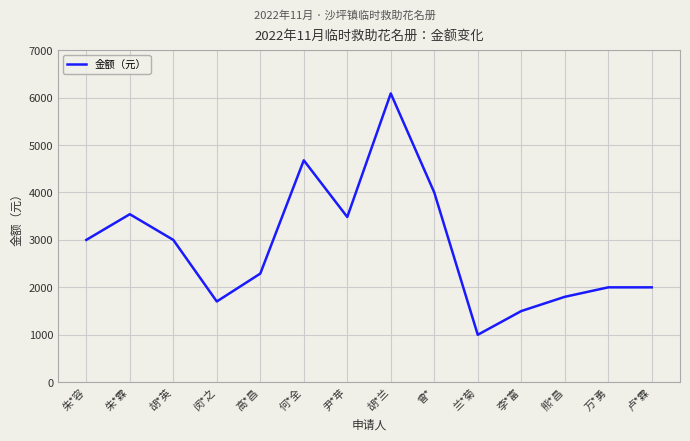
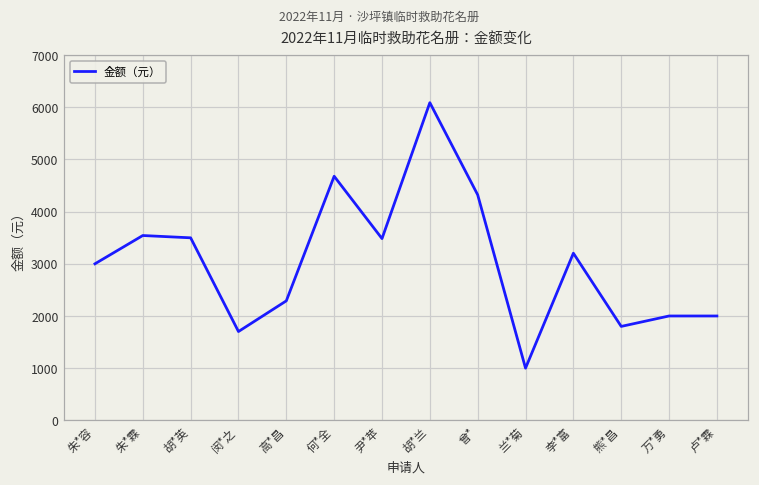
  {
    "朱*容": 3000,
    "朱*霖": 3500,
-   "胡*英": 3000,
+   "胡*英": 3500,
    "闵*之": 1700,
    "高*昌": 2300,
    "何*全": 4700,
    "尹*苹": 3500,
    "胡*兰": 6100,
-   "曾*": 4000,
+   "曾*": 4300,
    "兰*菊": 1000,
-   "李*富": 1500,
+   "李*富": 3200,
    "熊*昌": 1800,
    "万*勇": 2000,
    "卢*霖": 2000
  }
